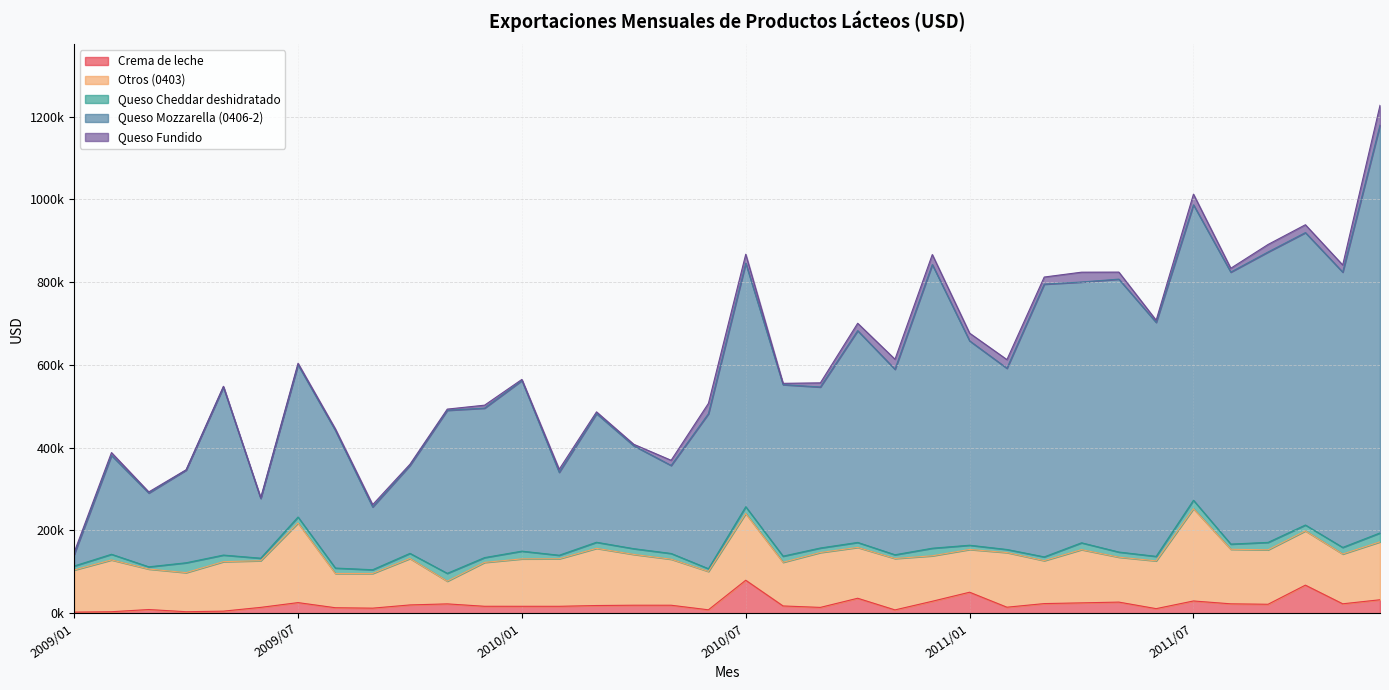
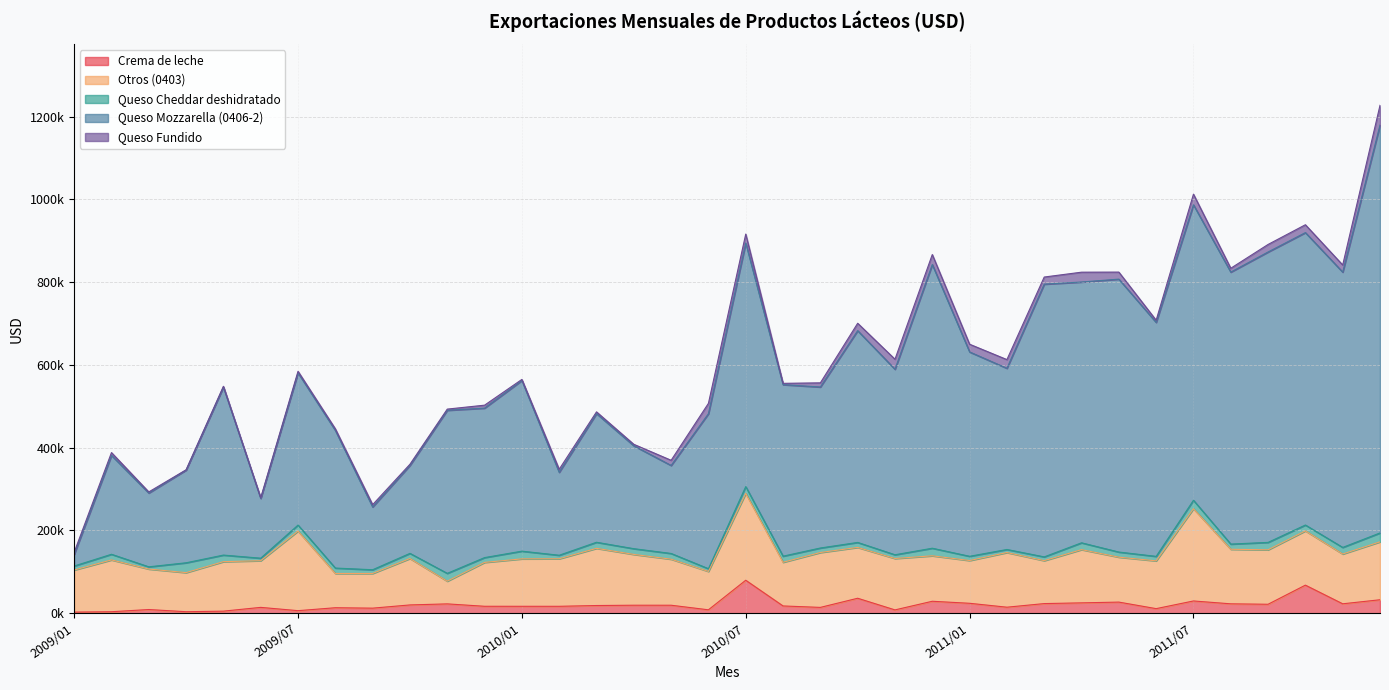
  {
    "Crema de leche": {
      "2009/01": 0,
-     "2009/07": 30000,
+     "2009/07": 10000,
      "2010/01": 20000,
      "2010/07": 80000,
-     "2011/01": 50000,
+     "2011/01": 20000,
      "2011/07": 30000
    },
    "Otros (0403)": {
      "2009/01": 100000,
      "2009/07": 190000,
      "2010/01": 110000,
-     "2010/07": 160000,
+     "2010/07": 210000,
      "2011/01": 100000,
      "2011/07": 220000
    }
  }
